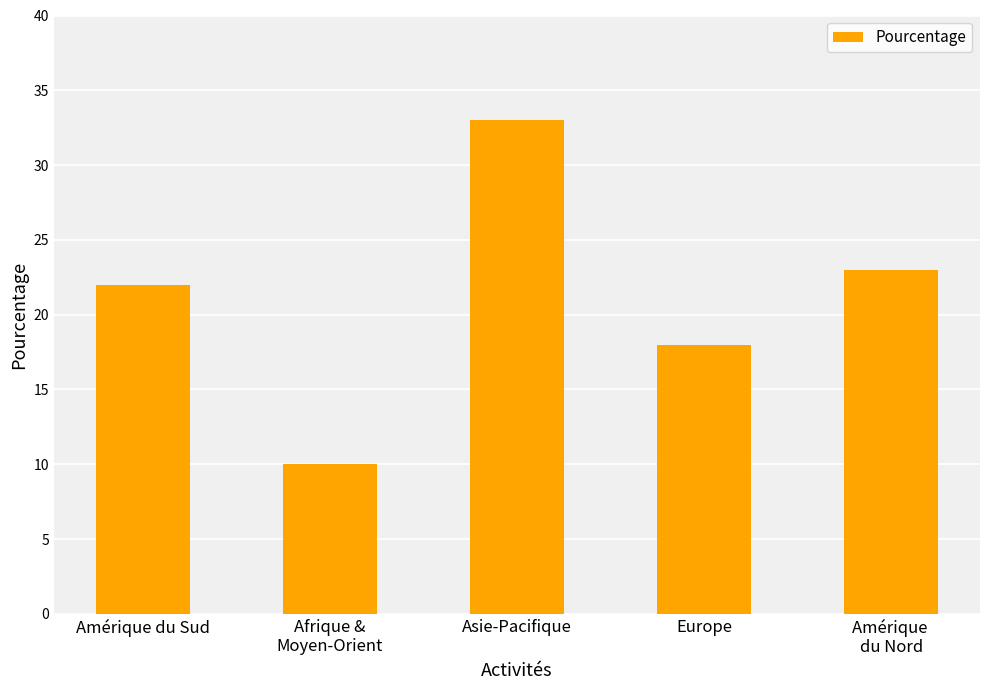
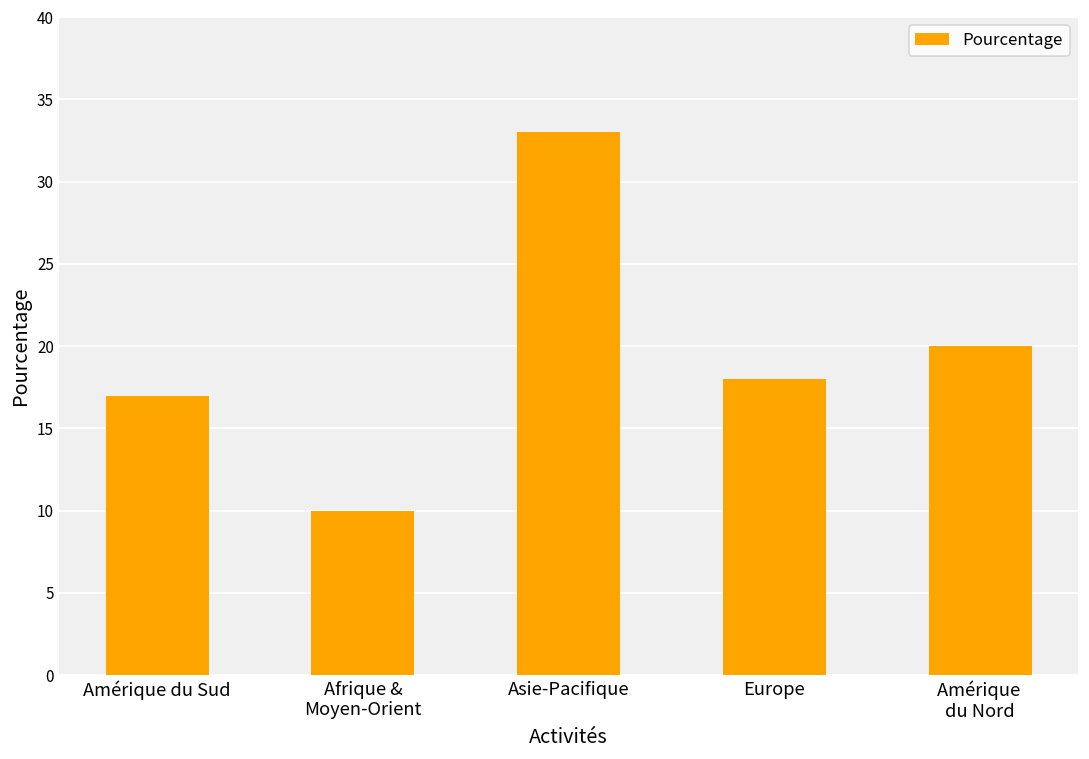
  {
-   "Amérique du Sud": 22,
+   "Amérique du Sud": 17,
    "Afrique & Moyen-Orient": 10,
    "Asie-Pacifique": 33,
    "Europe": 18,
-   "Amérique du Nord": 23
+   "Amérique du Nord": 20
  }
